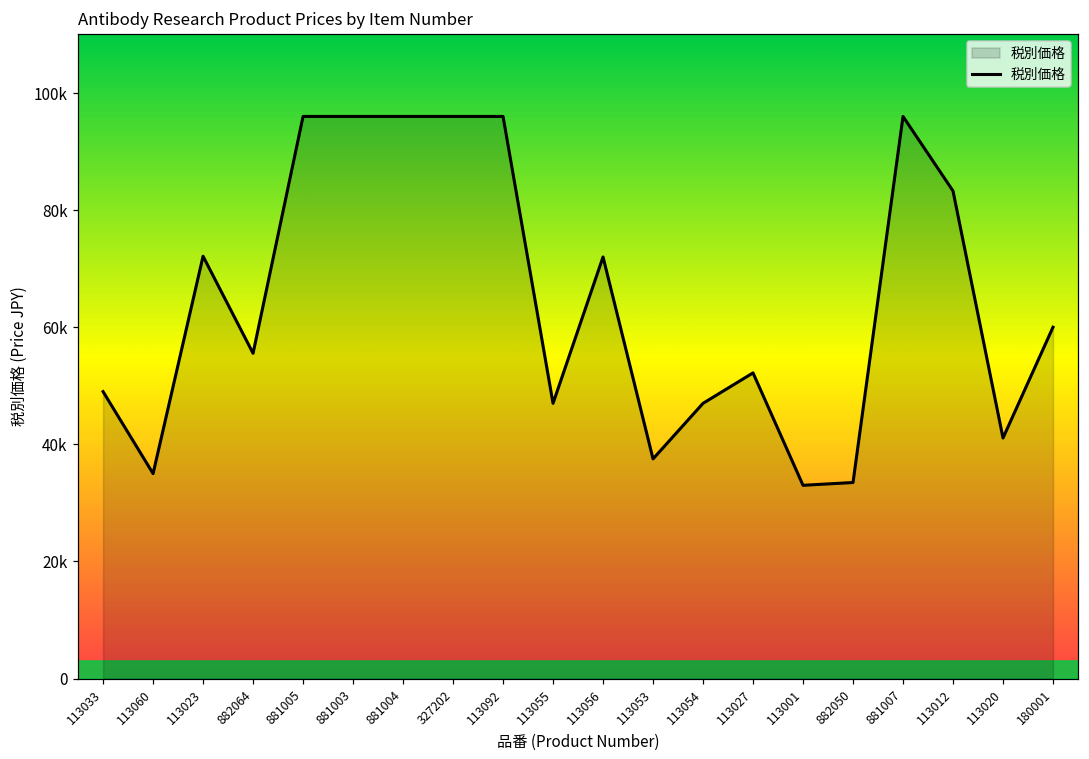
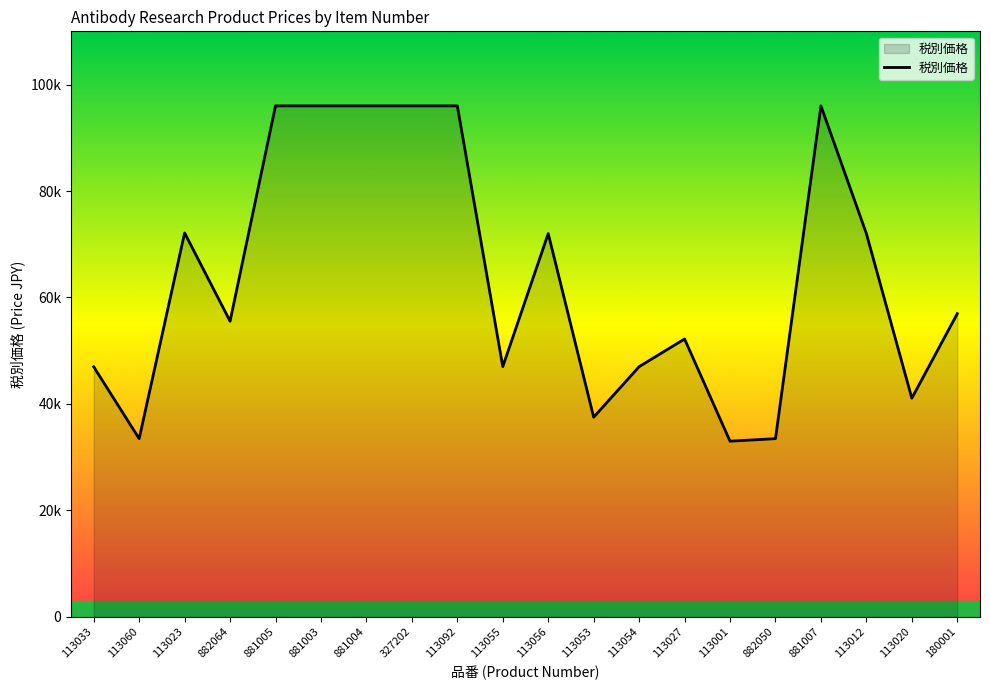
  {
-   "113033": 49000,
-   "113060": 35000,
+   "113033": 47000,
+   "113060": 33000,
    "113023": 72000,
    "882064": 56000,
    "881005": 96000,
    "881003": 96000,
    "881004": 96000,
    "327202": 96000,
    "113092": 96000,
    "113055": 47000,
    "113056": 72000,
    "113053": 38000,
    "113054": 47000,
    "113027": 52000,
    "113001": 33000,
    "882050": 33000,
    "881007": 96000,
-   "113012": 83000,
+   "113012": 72000,
    "113020": 41000,
-   "180001": 60000
+   "180001": 57000
  }
